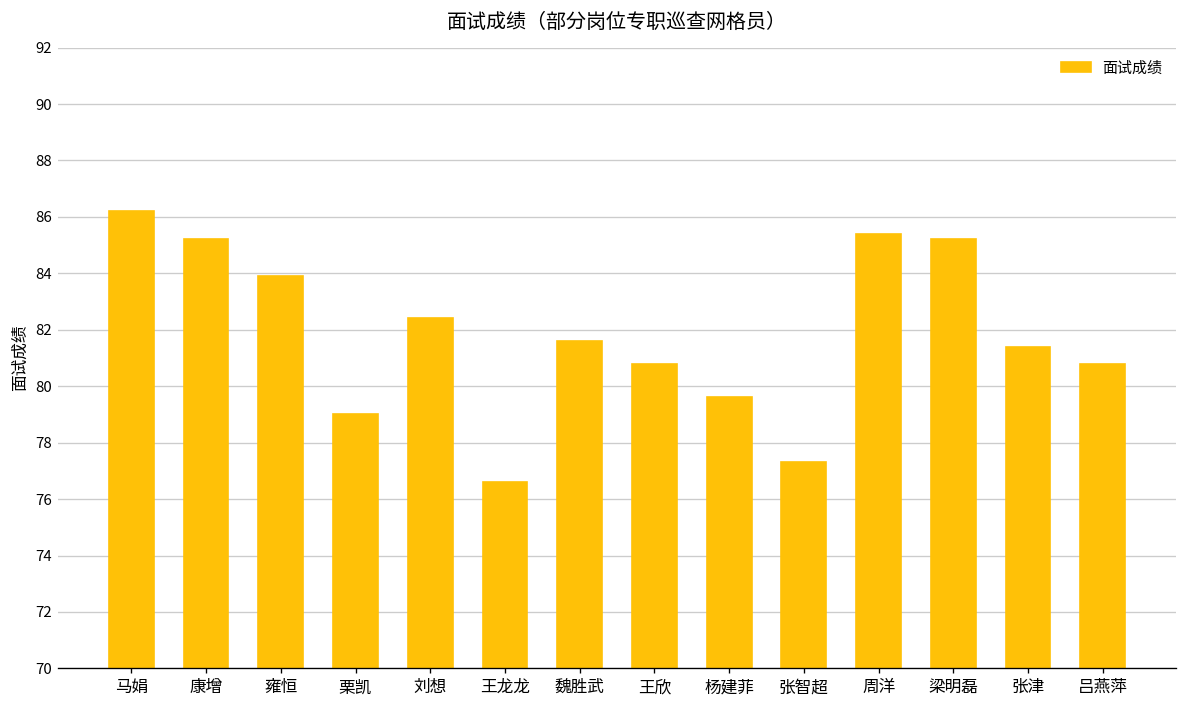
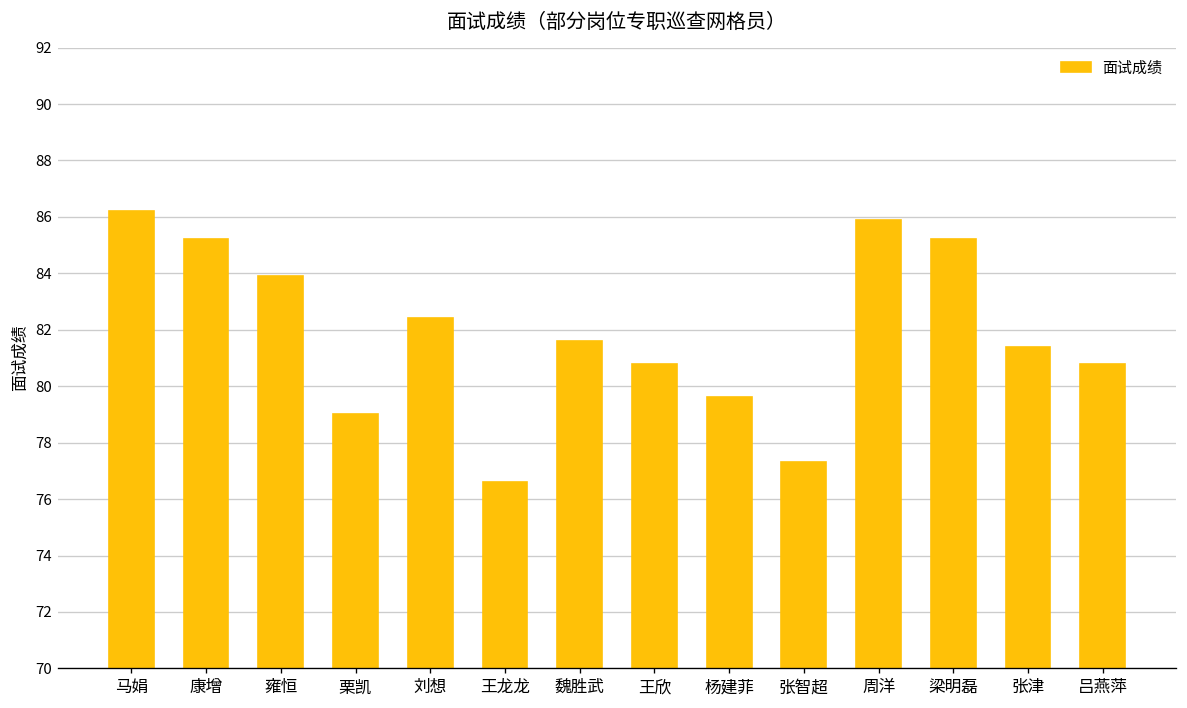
  {
    "马娟": 86.2,
    "康增": 85.2,
    "雍恒": 83.9,
    "栗凯": 79.0,
    "刘想": 82.4,
    "王龙龙": 76.6,
    "魏胜武": 81.6,
    "王欣": 80.8,
    "杨建菲": 79.6,
    "张智超": 77.3,
-   "周洋": 85.4,
+   "周洋": 85.9,
    "梁明磊": 85.2,
    "张津": 81.4,
    "吕燕萍": 80.8
  }
